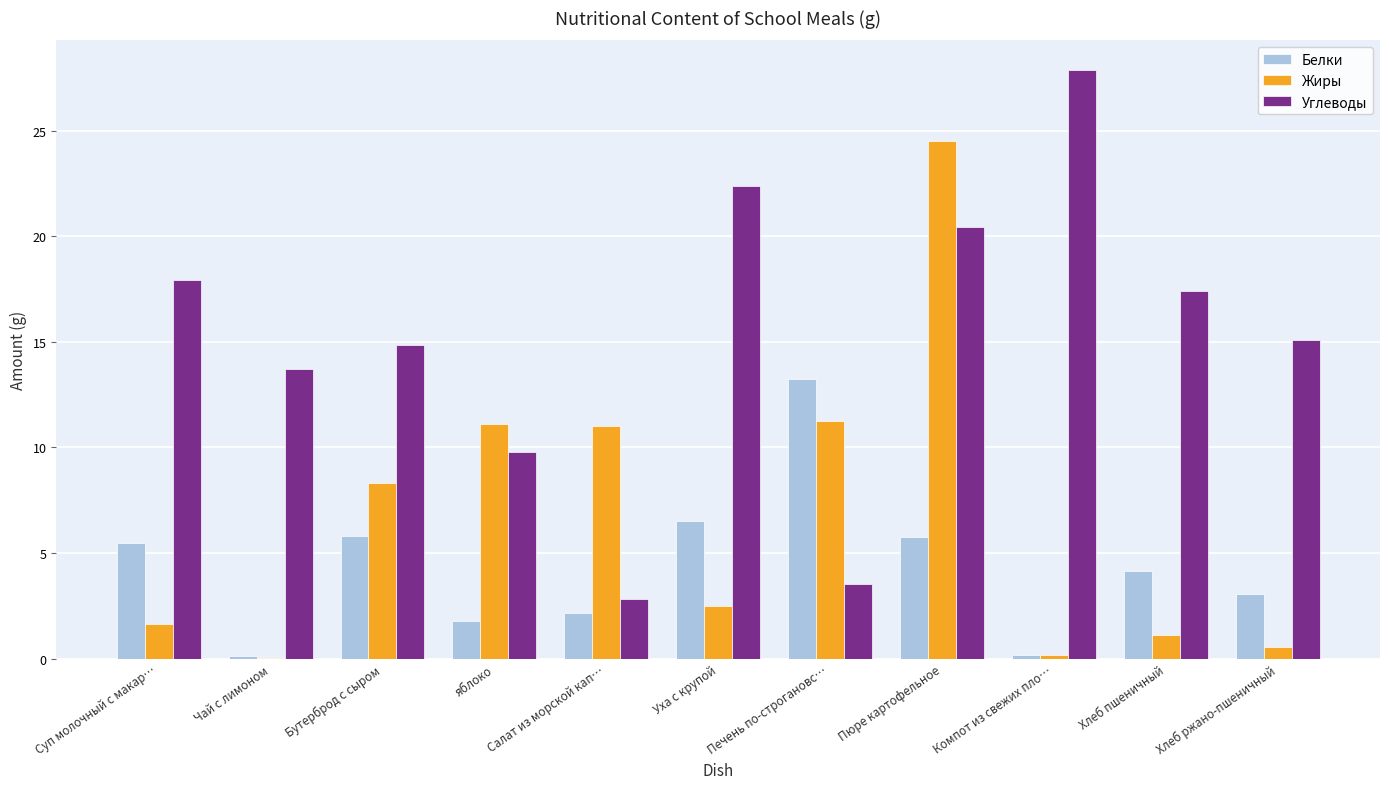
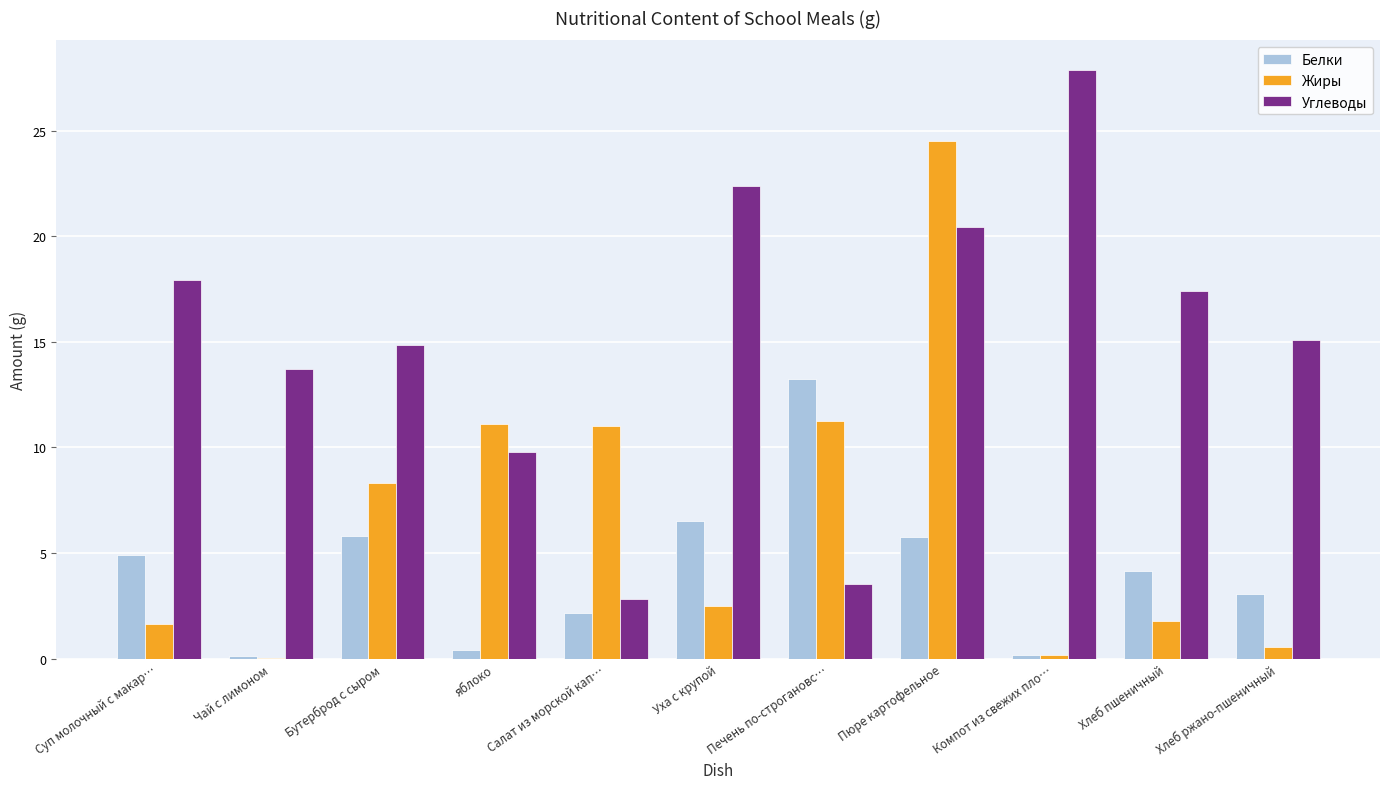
  {
    "Белки": {
-     "Суп молочный с макар…": 5.5,
+     "Суп молочный с макар…": 4.9,
      "Чай с лимоном": 0.1,
      "Бутерброд с сыром": 5.8,
-     "яблоко": 1.8,
+     "яблоко": 0.4,
      "Салат из морской кап…": 2.2,
      "Уха с крупой": 6.5,
      "Печень по-строгановс…": 13.3,
      "Пюре картофельное": 5.8,
      "Компот из свежих пло…": 0.2,
      "Хлеб пшеничный": 4.2,
      "Хлеб ржано-пшеничный": 3.1
    },
    "Жиры": {
      "Суп молочный с макар…": 1.6,
      "Бутерброд с сыром": 8.3,
      "яблоко": 11.1,
      "Салат из морской кап…": 11.0,
      "Уха с крупой": 2.5,
      "Печень по-строгановс…": 11.2,
      "Пюре картофельное": 24.5,
      "Компот из свежих пло…": 0.2,
-     "Хлеб пшеничный": 1.1,
+     "Хлеб пшеничный": 1.8,
      "Хлеб ржано-пшеничный": 0.6
    },
    "Углеводы": {
      "Суп молочный с макар…": 18.0,
      "Чай с лимоном": 13.7,
      "Бутерброд с сыром": 14.8,
      "яблоко": 9.8,
      "Салат из морской кап…": 2.8,
      "Уха с крупой": 22.4,
      "Печень по-строгановс…": 3.5,
      "Пюре картофельное": 20.5,
      "Компот из свежих пло…": 27.9,
      "Хлеб пшеничный": 17.4,
      "Хлеб ржано-пшеничный": 15.1
    }
  }
